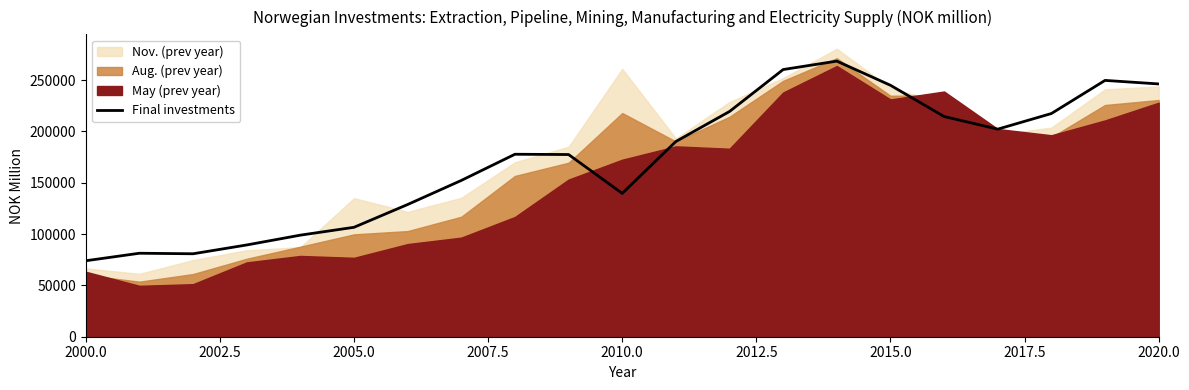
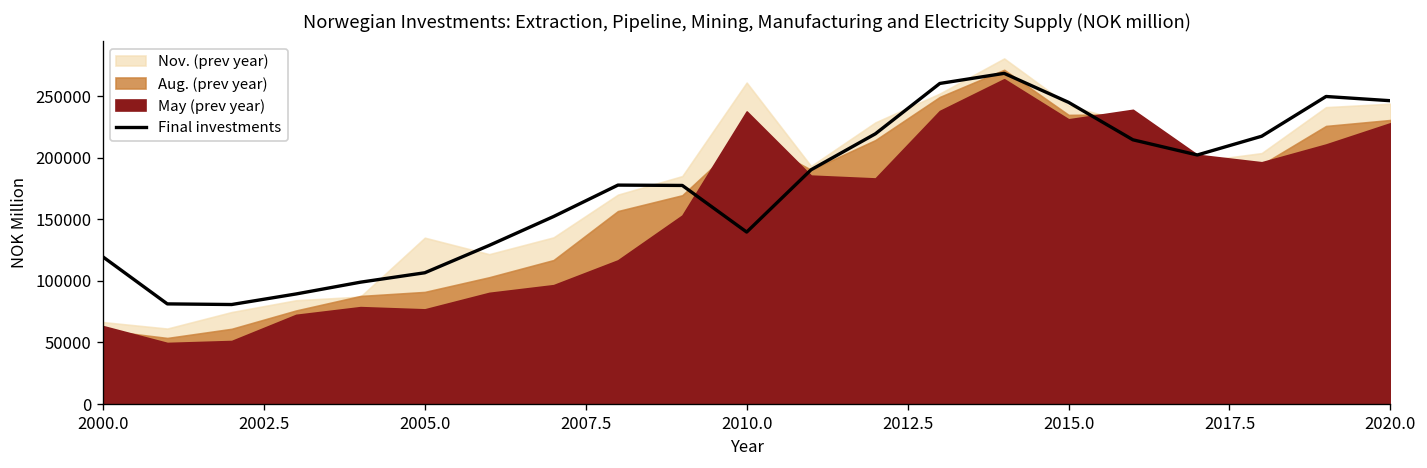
  {
    "Final investments": {
-     "2000.0": 74000,
+     "2000.0": 119000,
      "2005.0": 107000,
      "2010.0": 140000,
      "2015.0": 245000
    },
    "Nov. (prev year)": {
      "2000.0": 67000,
      "2005.0": 135000,
      "2010.0": 261000,
      "2015.0": 242000
    },
    "Aug. (prev year)": {
-     "2005.0": 100000,
+     "2005.0": 91000,
      "2015.0": 235000,
      "2020.0": 231000
    },
    "May (prev year)": {
      "2000.0": 63000,
      "2005.0": 77000,
-     "2010.0": 172000,
+     "2010.0": 238000,
      "2015.0": 231000,
      "2020.0": 228000
    }
  }
